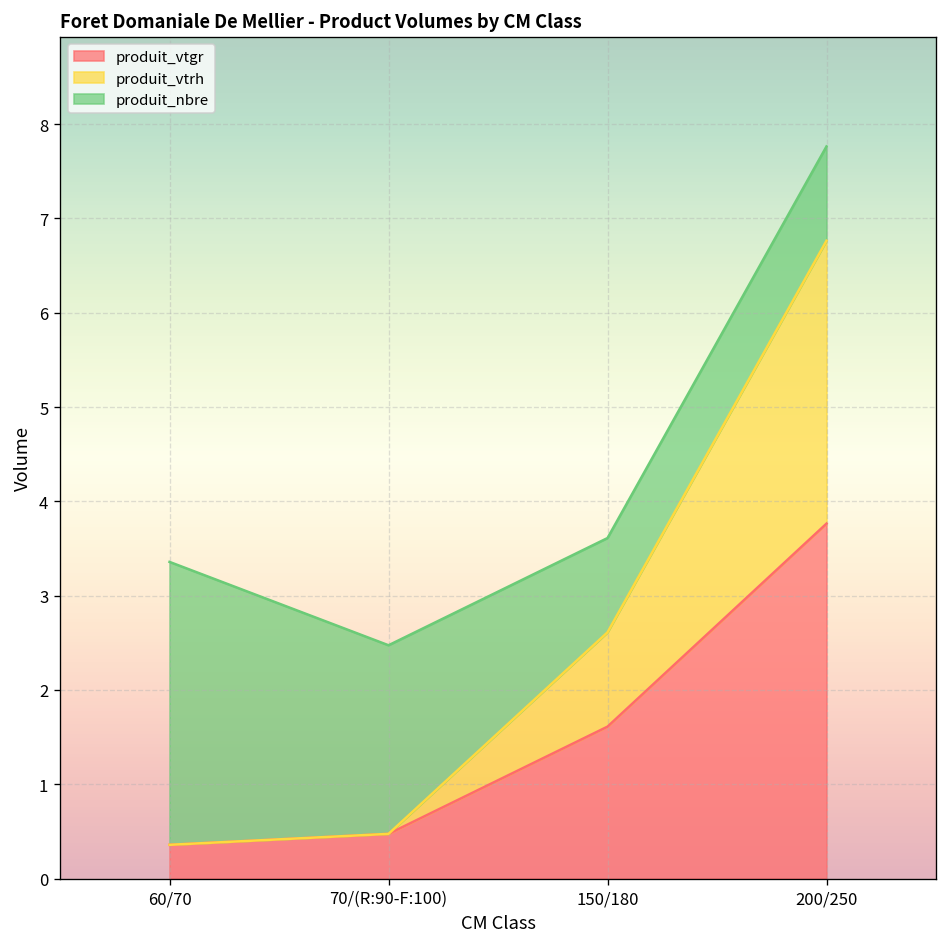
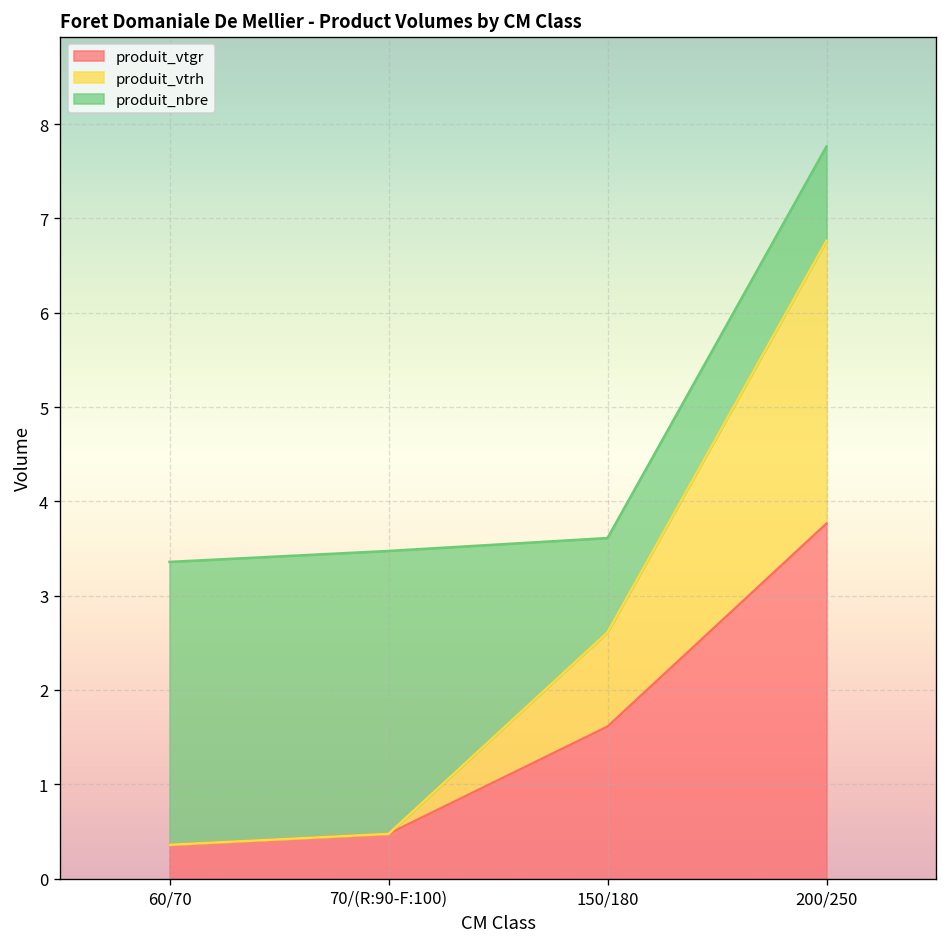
  {
    "produit_vtgr": {
      "150/180": 1.6,
      "200/250": 3.8
    },
    "produit_vtrh": {
      "150/180": 1,
      "200/250": 3
    },
    "produit_nbre": {
      "60/70": 3,
-     "70/(R:90-F:100)": 2,
+     "70/(R:90-F:100)": 3,
      "150/180": 1,
      "200/250": 1
    }
  }
